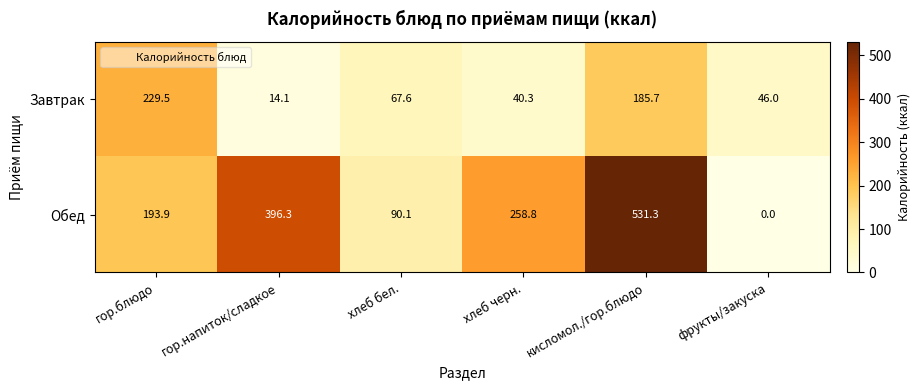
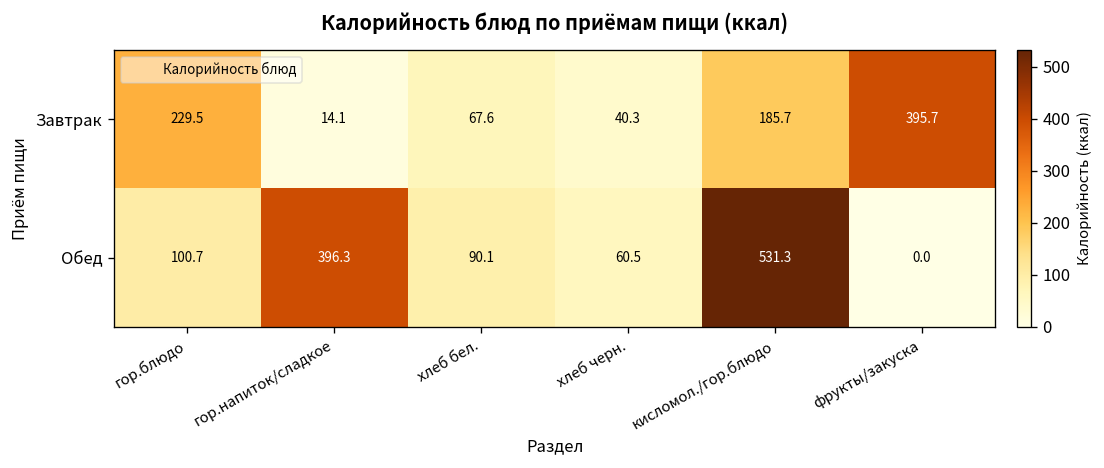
  {
    "Завтрак": {
      "гор.блюдо": 229.5,
      "гор.напиток/сладкое": 14.1,
      "хлеб бел.": 67.6,
      "хлеб черн.": 40.3,
      "кисломол./гор.блюдо": 185.7,
-     "фрукты/закуска": 46.0
+     "фрукты/закуска": 395.7
    },
    "Обед": {
-     "гор.блюдо": 193.9,
+     "гор.блюдо": 100.7,
      "гор.напиток/сладкое": 396.3,
      "хлеб бел.": 90.1,
-     "хлеб черн.": 258.8,
+     "хлеб черн.": 60.5,
      "кисломол./гор.блюдо": 531.3,
      "фрукты/закуска": 0.0
    }
  }
